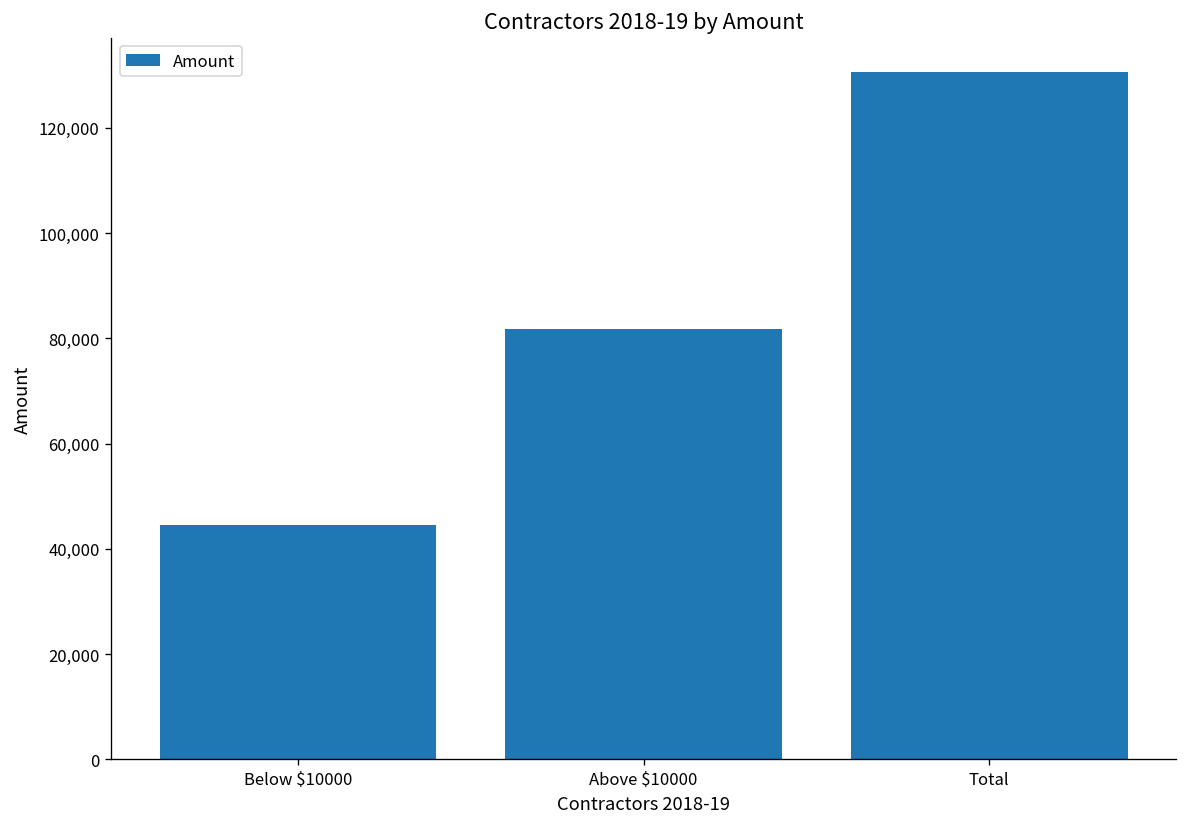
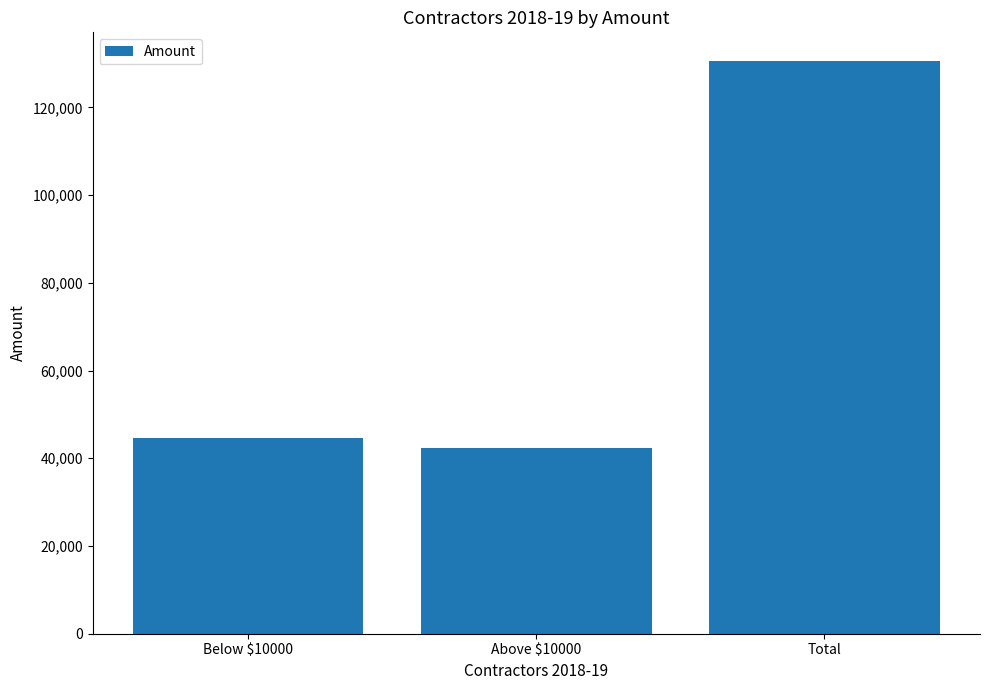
  {
    "Below $10000": "45,000",
-   "Above $10000": "82,000",
+   "Above $10000": "42,000",
    "Total": "131,000"
  }
